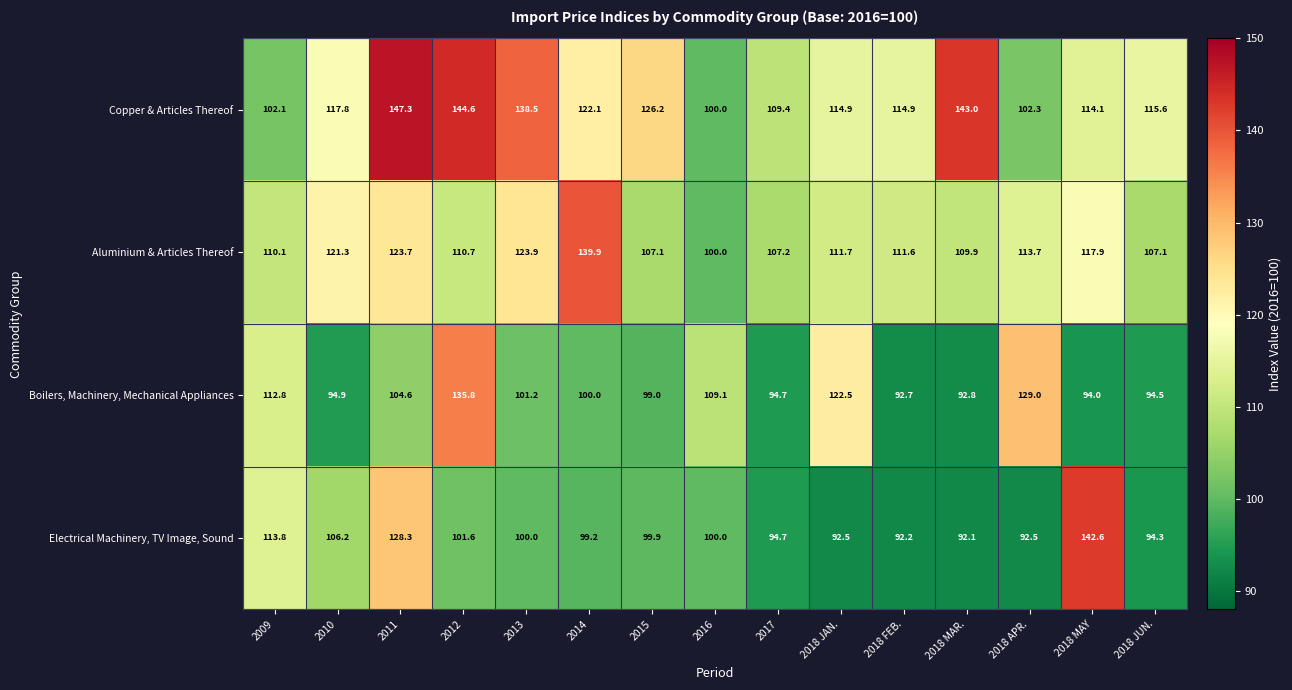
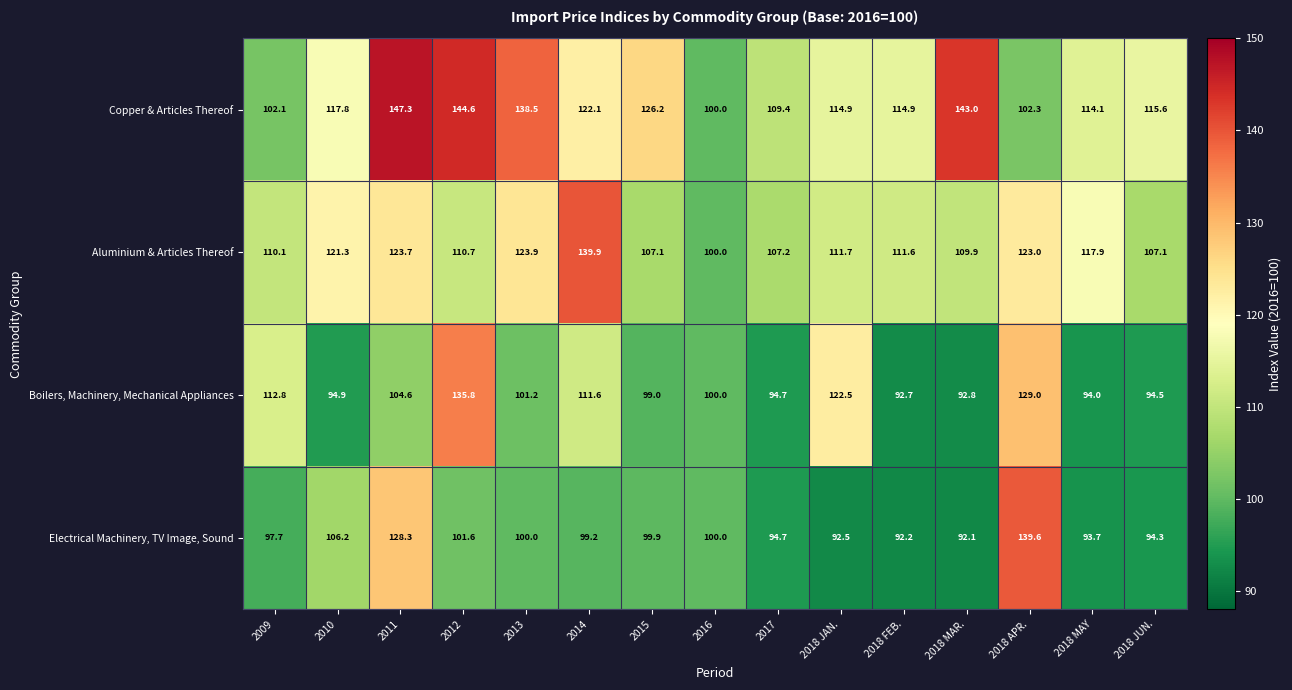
  {
    "Copper & Articles Thereof": {
      "2009": 102.1,
      "2010": 117.8,
      "2011": 147.3,
      "2012": 144.6,
      "2013": 138.5,
      "2014": 122.1,
      "2015": 126.2,
      "2016": 100.0,
      "2017": 109.4,
      "2018 JAN.": 114.9,
      "2018 FEB.": 114.9,
      "2018 MAR.": 143.0,
      "2018 APR.": 102.3,
      "2018 MAY": 114.1,
      "2018 JUN.": 115.6
    },
    "Aluminium & Articles Thereof": {
      "2009": 110.1,
      "2010": 121.3,
      "2011": 123.7,
      "2012": 110.7,
      "2013": 123.9,
      "2014": 139.9,
      "2015": 107.1,
      "2016": 100.0,
      "2017": 107.2,
      "2018 JAN.": 111.7,
      "2018 FEB.": 111.6,
      "2018 MAR.": 109.9,
-     "2018 APR.": 113.7,
+     "2018 APR.": 123.0,
      "2018 MAY": 117.9,
      "2018 JUN.": 107.1
    },
    "Boilers, Machinery, Mechanical Appliances": {
      "2009": 112.8,
      "2010": 94.9,
      "2011": 104.6,
      "2012": 135.8,
      "2013": 101.2,
-     "2014": 100.0,
+     "2014": 111.6,
      "2015": 99.0,
-     "2016": 109.1,
+     "2016": 100.0,
      "2017": 94.7,
      "2018 JAN.": 122.5,
      "2018 FEB.": 92.7,
      "2018 MAR.": 92.8,
      "2018 APR.": 129.0,
      "2018 MAY": 94.0,
      "2018 JUN.": 94.5
    },
    "Electrical Machinery, TV Image, Sound": {
-     "2009": 113.8,
+     "2009": 97.7,
      "2010": 106.2,
      "2011": 128.3,
      "2012": 101.6,
      "2013": 100.0,
      "2014": 99.2,
      "2015": 99.9,
      "2016": 100.0,
      "2017": 94.7,
      "2018 JAN.": 92.5,
      "2018 FEB.": 92.2,
      "2018 MAR.": 92.1,
-     "2018 APR.": 92.5,
-     "2018 MAY": 142.6,
+     "2018 APR.": 139.6,
+     "2018 MAY": 93.7,
      "2018 JUN.": 94.3
    }
  }
